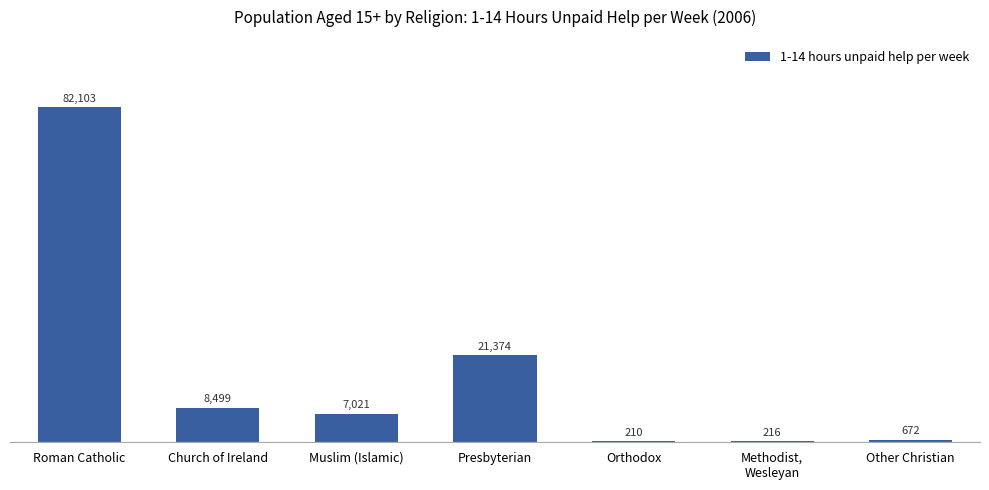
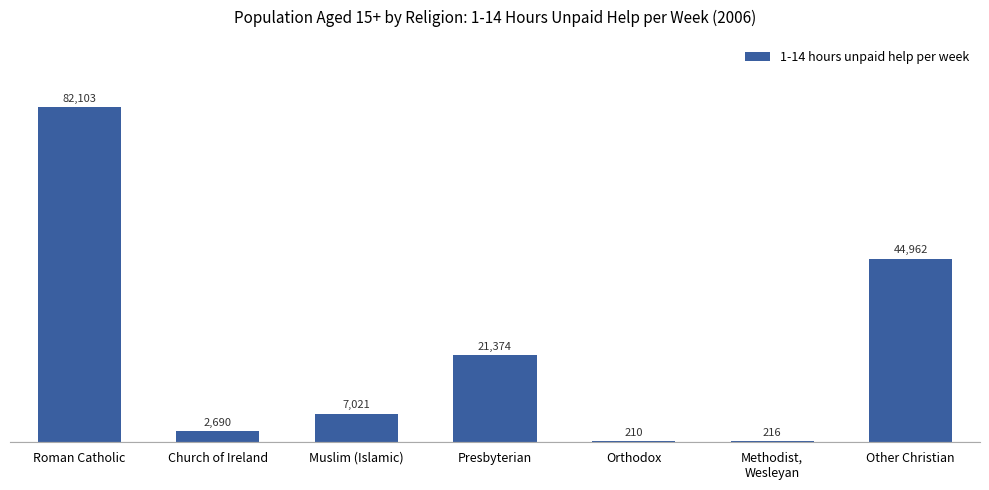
  {
    "Roman Catholic": "82,103",
-   "Church of Ireland": "8,499",
+   "Church of Ireland": "2,690",
    "Muslim (Islamic)": "7,021",
    "Presbyterian": "21,374",
    "Orthodox": "210",
    "Methodist, Wesleyan": "216",
-   "Other Christian": "672"
+   "Other Christian": "44,962"
  }
